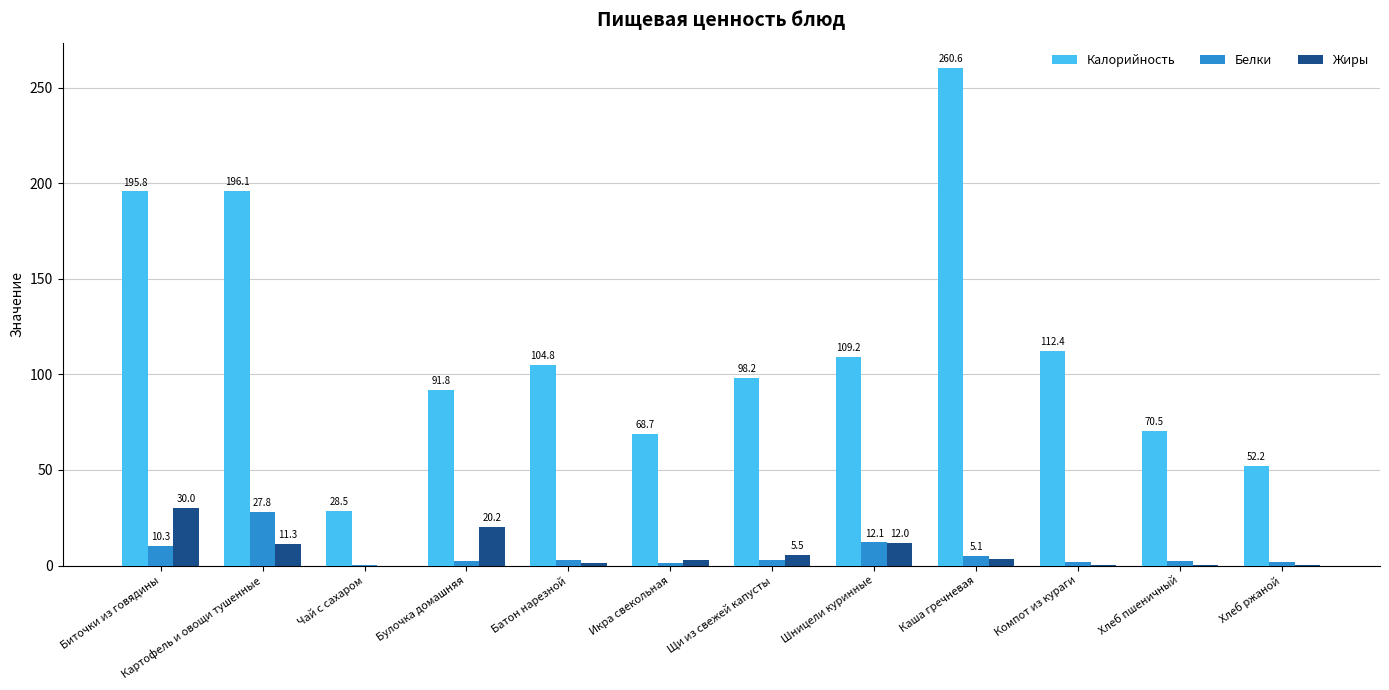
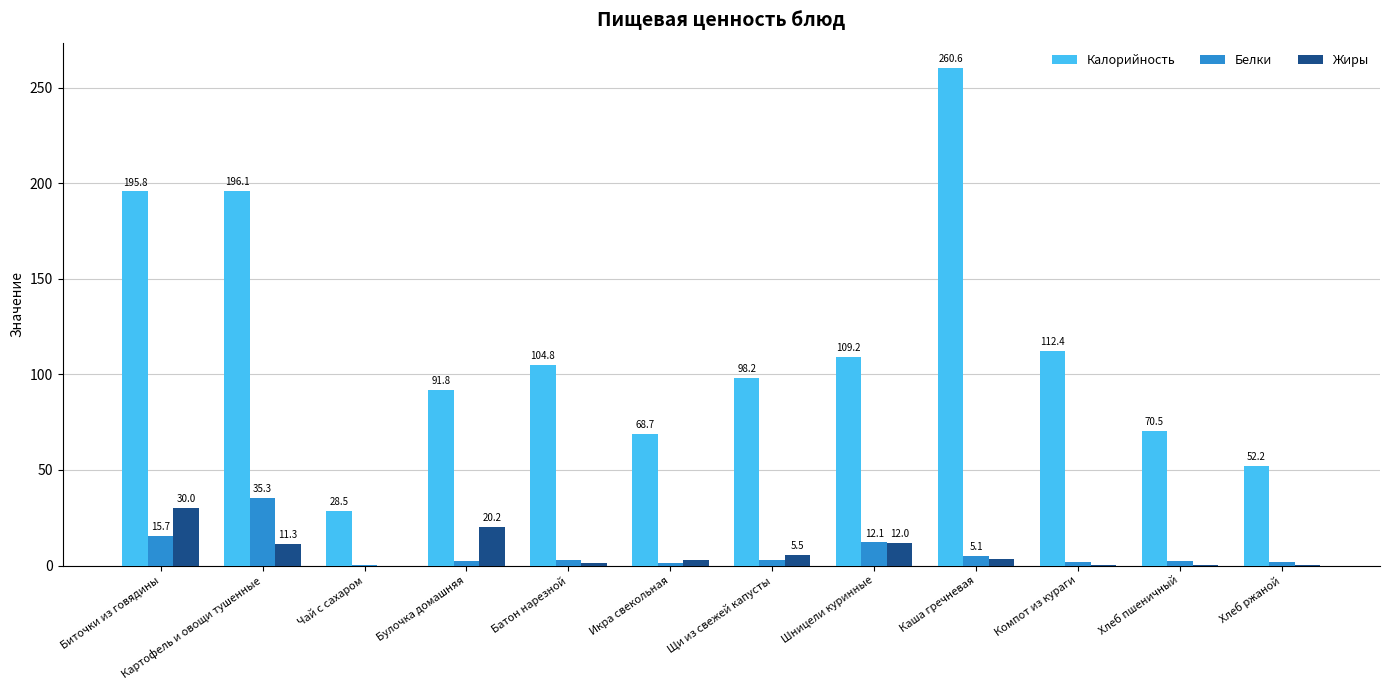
  {
    "Калорийность": {
      "Биточки из говядины": 195.8,
      "Картофель и овощи тушенные": 196.1,
      "Чай с сахаром": 28.5,
      "Булочка домашняя": 91.8,
      "Батон нарезной": 104.8,
      "Икра свекольная": 68.7,
      "Щи из свежей капусты": 98.2,
      "Шницели куринные": 109.2,
      "Каша гречневая": 260.6,
      "Компот из кураги": 112.4,
      "Хлеб пшеничный": 70.5,
      "Хлеб ржаной": 52.2
    },
    "Белки": {
-     "Биточки из говядины": 10.3,
-     "Картофель и овощи тушенные": 27.8,
+     "Биточки из говядины": 15.7,
+     "Картофель и овощи тушенные": 35.3,
      "Шницели куринные": 12.1,
      "Каша гречневая": 5.1
    },
    "Жиры": {
      "Биточки из говядины": 30.0,
      "Картофель и овощи тушенные": 11.3,
      "Булочка домашняя": 20.2,
      "Щи из свежей капусты": 5.5,
      "Шницели куринные": 12.0
    }
  }
